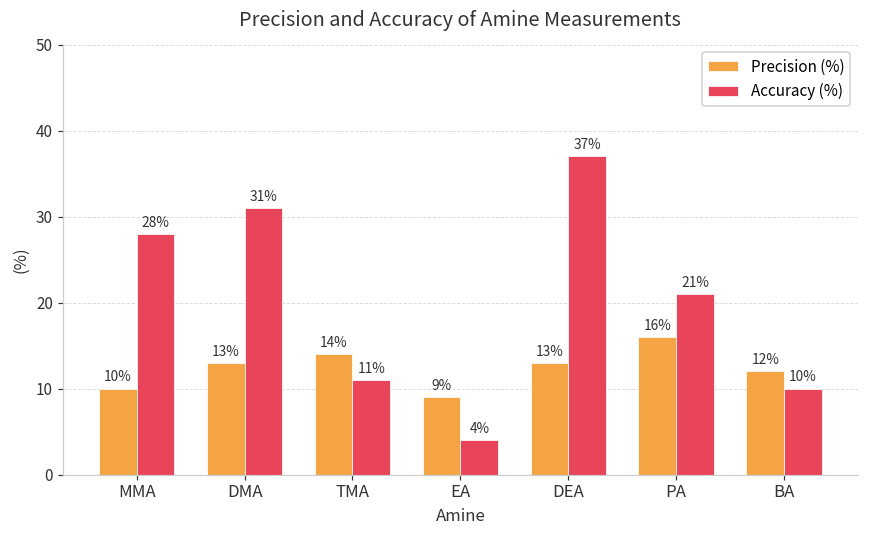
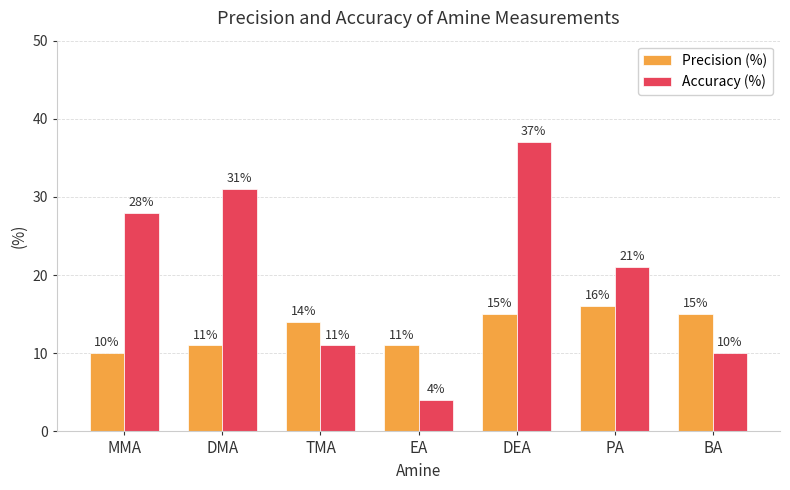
  {
    "Precision (%)": {
      "MMA": "10%",
-     "DMA": "13%",
+     "DMA": "11%",
      "TMA": "14%",
-     "EA": "9%",
-     "DEA": "13%",
+     "EA": "11%",
+     "DEA": "15%",
      "PA": "16%",
-     "BA": "12%"
+     "BA": "15%"
    },
    "Accuracy (%)": {
      "MMA": "28%",
      "DMA": "31%",
      "TMA": "11%",
      "EA": "4%",
      "DEA": "37%",
      "PA": "21%",
      "BA": "10%"
    }
  }
